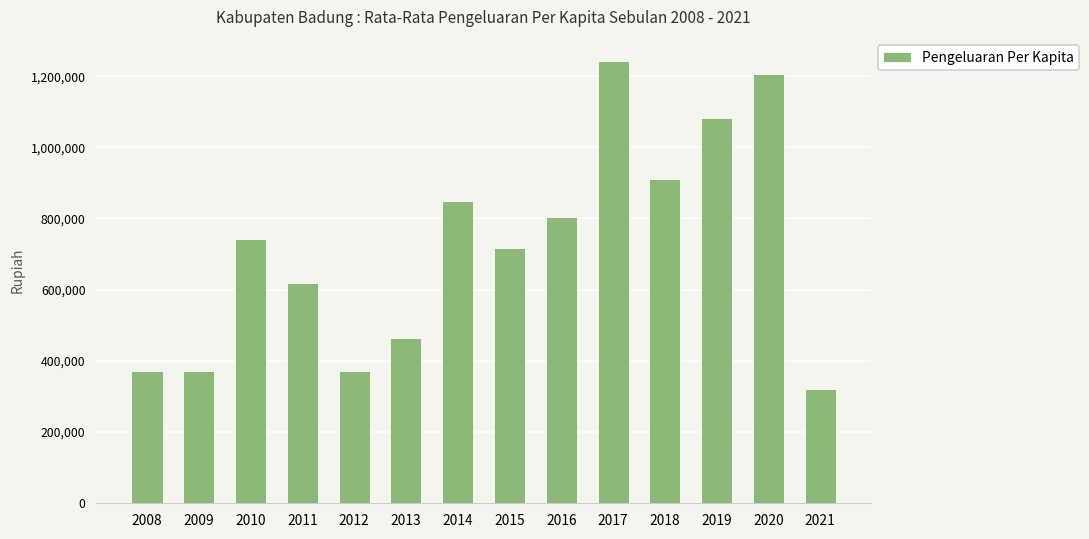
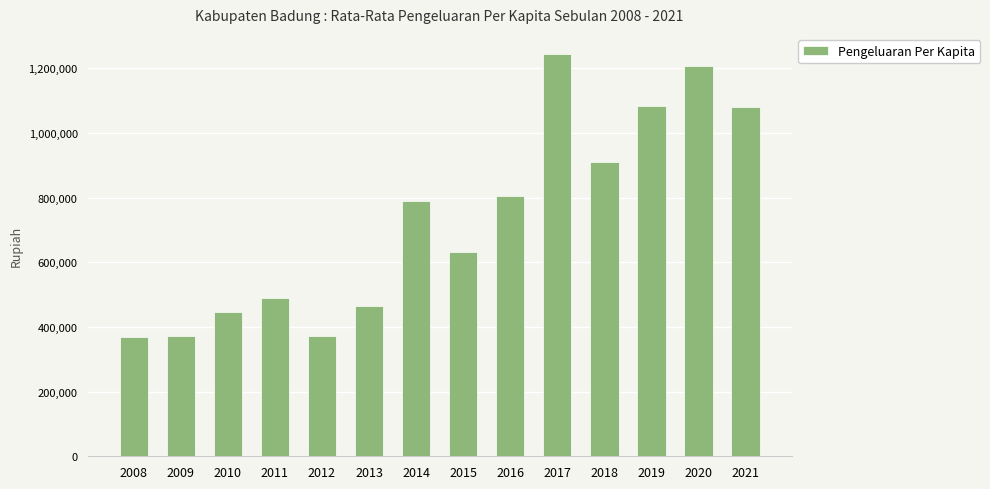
  {
    "2008": "370,000",
    "2009": "370,000",
-   "2010": "740,000",
-   "2011": "620,000",
+   "2010": "440,000",
+   "2011": "490,000",
    "2012": "370,000",
    "2013": "460,000",
-   "2014": "850,000",
-   "2015": "720,000",
+   "2014": "790,000",
+   "2015": "630,000",
    "2016": "800,000",
    "2017": "1,240,000",
    "2018": "910,000",
    "2019": "1,080,000",
    "2020": "1,210,000",
-   "2021": "320,000"
+   "2021": "1,080,000"
  }
